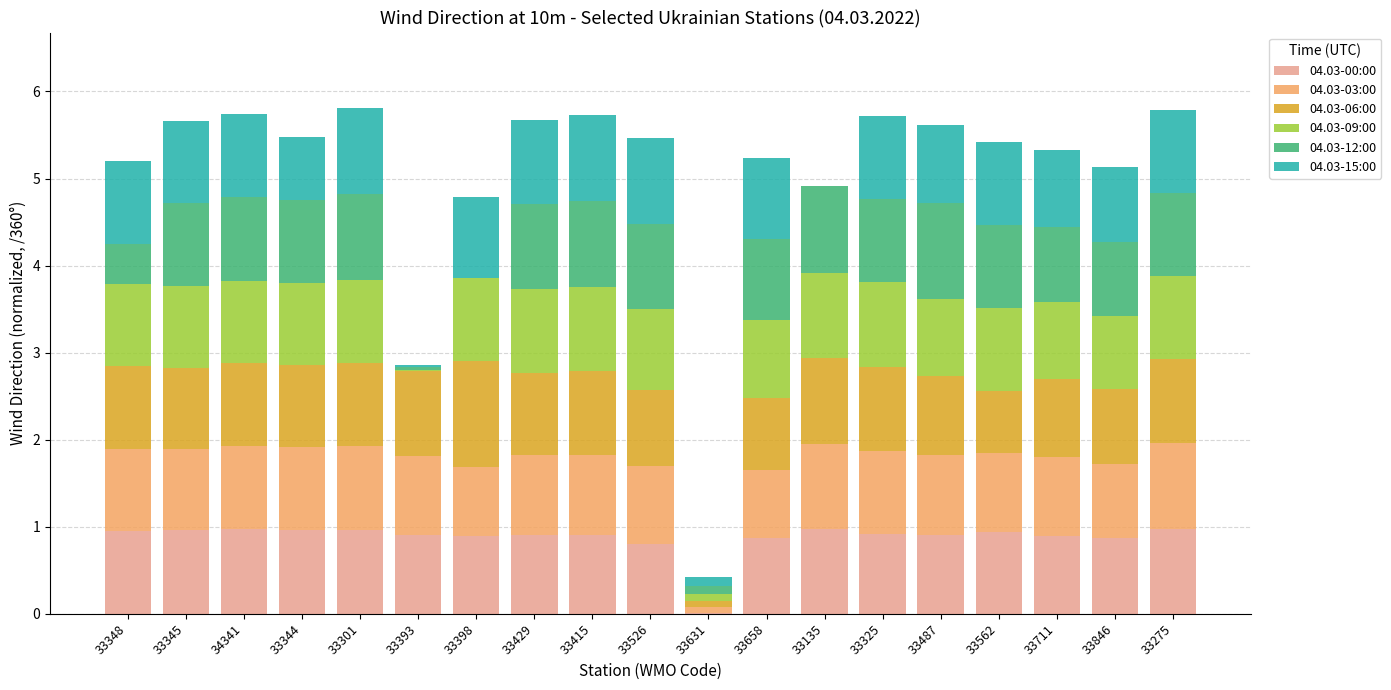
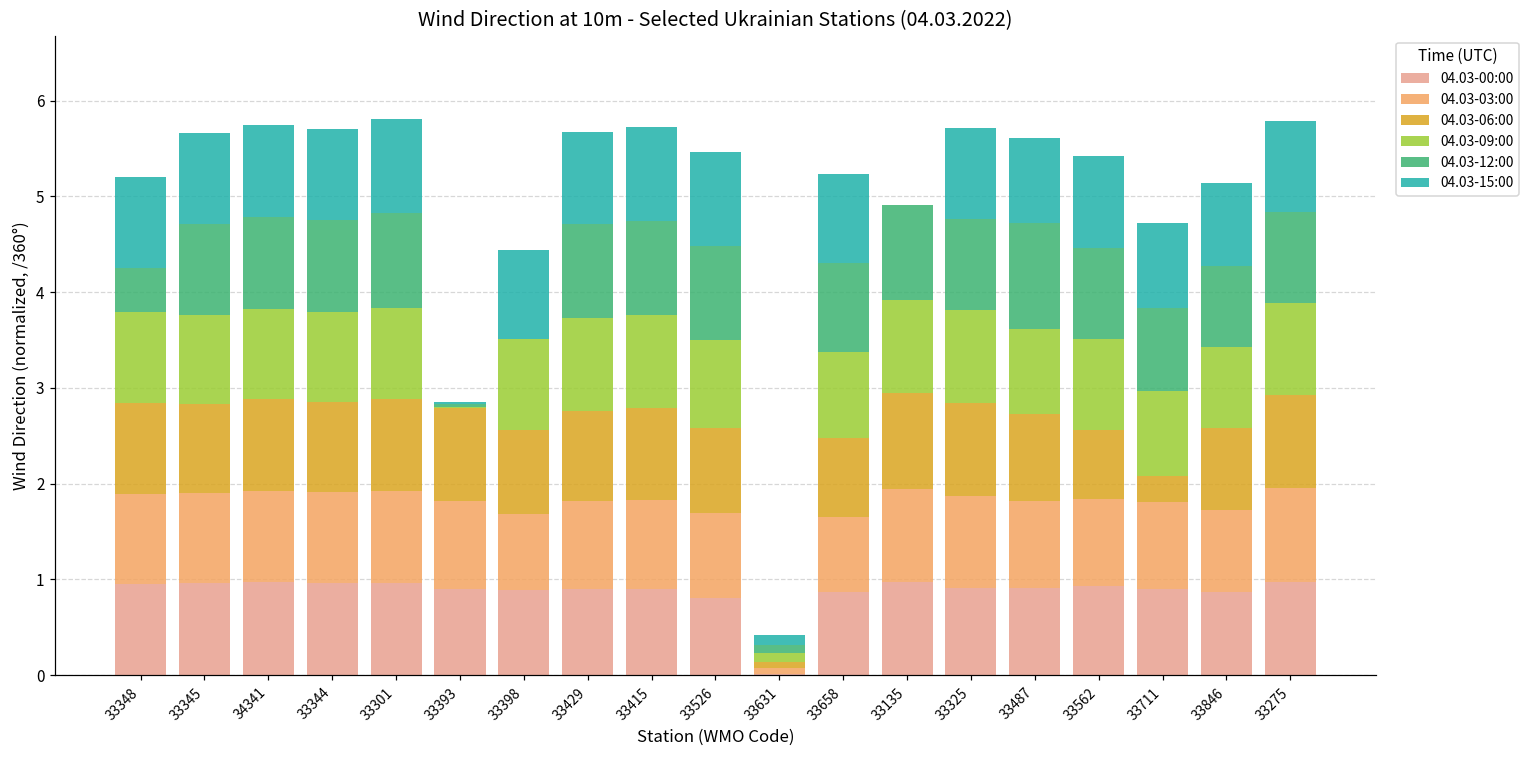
  {
    "04.03-06:00": {
      "33348": 0.9,
      "33345": 0.9,
      "34341": 1.0,
      "33344": 0.9,
      "33301": 1.0,
      "33393": 1.0,
-     "33398": 1.2,
+     "33398": 0.9,
      "33429": 0.9,
      "33415": 1.0,
      "33526": 0.9,
      "33631": 0.1,
      "33658": 0.8,
      "33135": 1.0,
      "33325": 1.0,
      "33487": 0.9,
      "33562": 0.7,
-     "33711": 0.9,
+     "33711": 0.3,
      "33846": 0.9,
      "33275": 1.0
    },
    "04.03-09:00": {
      "33348": 0.9,
      "33345": 0.9,
      "34341": 0.9,
      "33344": 0.9,
      "33301": 1.0,
      "33398": 1.0,
      "33429": 1.0,
      "33415": 1.0,
      "33526": 0.9,
      "33631": 0.1,
      "33658": 0.9,
      "33135": 1.0,
      "33325": 1.0,
      "33487": 0.9,
      "33562": 0.9,
      "33711": 0.9,
      "33846": 0.8,
      "33275": 1.0
    },
    "04.03-12:00": {
      "33348": 0.5,
      "33345": 1.0,
      "34341": 1.0,
      "33344": 1.0,
      "33301": 1.0,
      "33393": 0.0,
      "33398": 0.0,
      "33429": 1.0,
      "33415": 1.0,
      "33526": 1.0,
      "33631": 0.1,
      "33658": 0.9,
      "33135": 1.0,
      "33325": 1.0,
      "33487": 1.1,
      "33562": 1.0,
      "33711": 0.9,
      "33846": 0.8,
      "33275": 0.9
    },
    "04.03-15:00": {
      "33348": 1.0,
      "33345": 0.9,
      "34341": 1.0,
-     "33344": 0.7,
+     "33344": 0.9,
      "33301": 1.0,
      "33398": 0.9,
      "33429": 1.0,
      "33415": 1.0,
      "33526": 1.0,
      "33631": 0.1,
      "33658": 0.9,
      "33325": 0.9,
      "33487": 0.9,
      "33562": 1.0,
      "33711": 0.9,
      "33846": 0.9,
      "33275": 1.0
    }
  }
